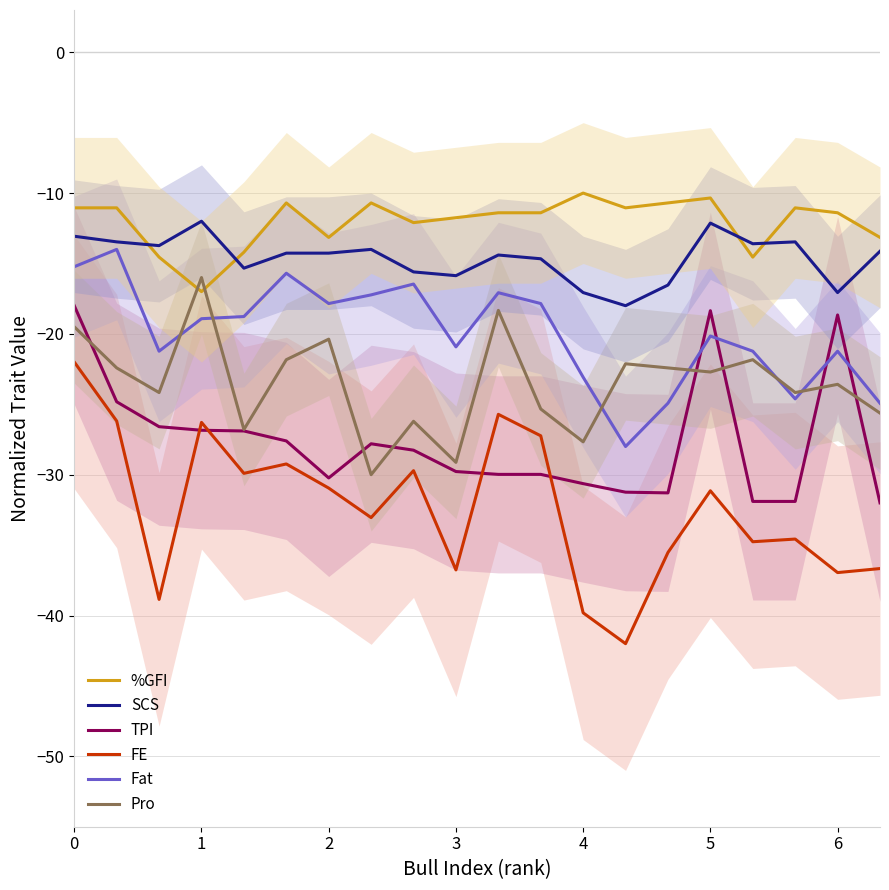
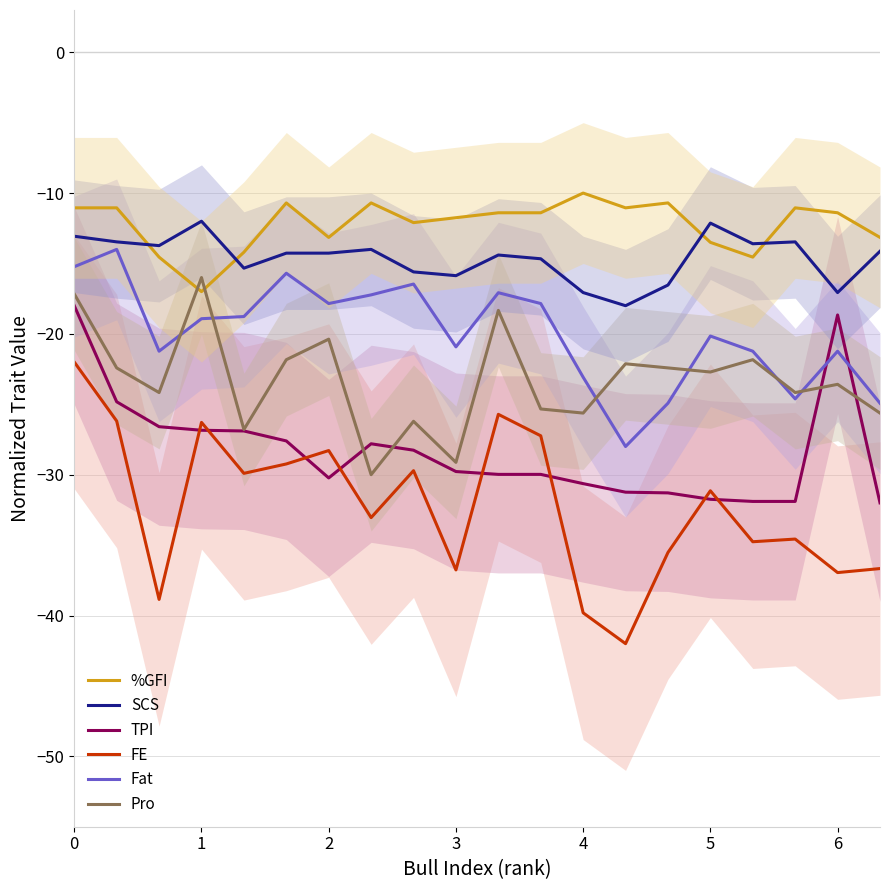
  {
    "%GFI": {
      "1": -17.0,
      "2": -13.1,
      "4": -10.0,
-     "5": -10.3,
+     "5": -13.5,
      "6": -11.4
    },
    "SCS": {
      "2": -14.3,
      "4": -17.1,
      "5": -12.1,
      "6": -17.1
    },
    "TPI": {
      "0": -18.0,
      "1": -26.8,
      "2": -30.2,
      "3": -29.8,
-     "5": -18.4,
+     "5": -31.7,
      "6": -18.7
    },
    "FE": {
      "0": -22.0,
      "1": -26.3,
-     "2": -31.0,
+     "2": -28.3,
      "3": -36.8,
      "4": -39.8,
      "5": -31.1,
      "6": -37.0
    },
    "Fat": {
      "0": -15.2,
      "1": -18.9,
      "2": -17.8,
      "3": -20.9,
      "4": -23.1,
      "5": -20.2,
      "6": -21.2
    },
    "Pro": {
-     "0": -19.5,
+     "0": -17.2,
      "1": -16.0,
      "2": -20.4,
      "3": -29.1,
-     "4": -27.7,
+     "4": -25.6,
      "5": -22.7,
      "6": -23.6
    }
  }
